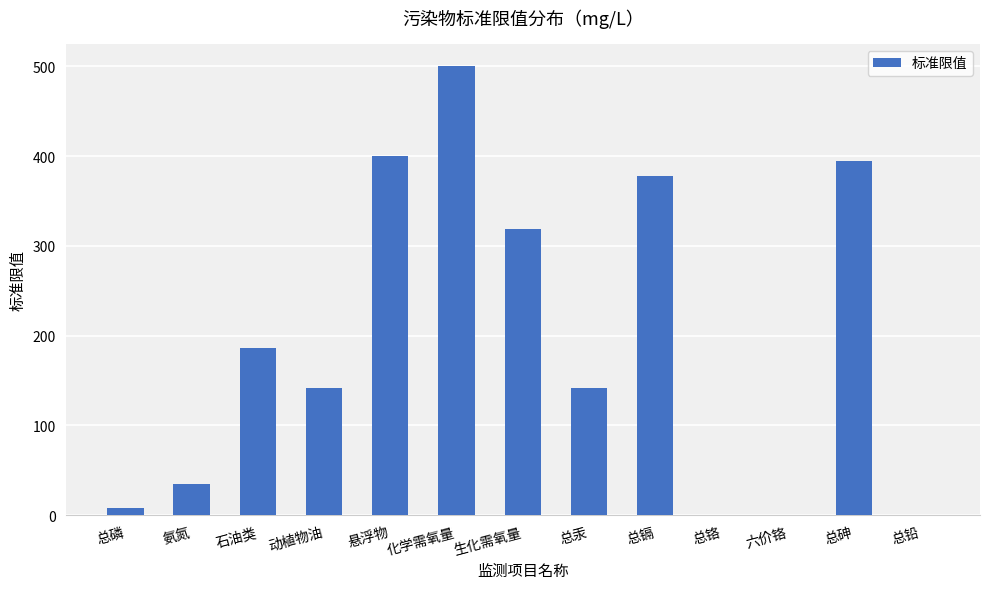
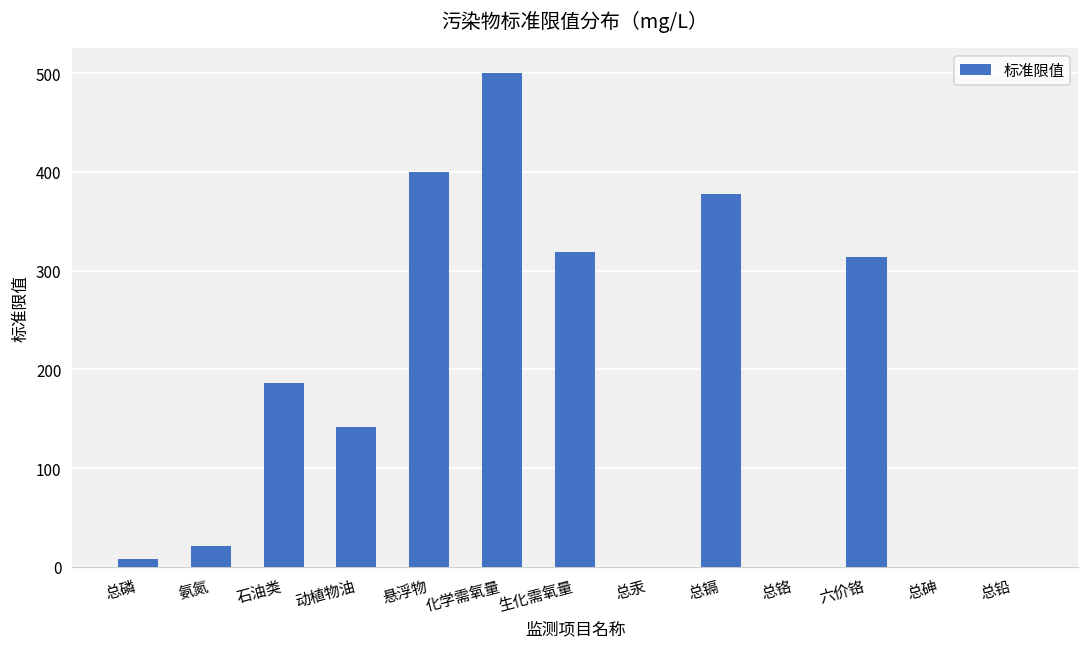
  {
    "总磷": 10,
-   "氨氮": 40,
+   "氨氮": 20,
    "石油类": 190,
    "动植物油": 140,
    "悬浮物": 400,
    "化学需氧量": 500,
    "生化需氧量": 320,
-   "总汞": 140,
+   "总汞": 0,
    "总镉": 380,
-   "六价铬": 0,
-   "总砷": 390
+   "六价铬": 310,
+   "总砷": 0
  }
